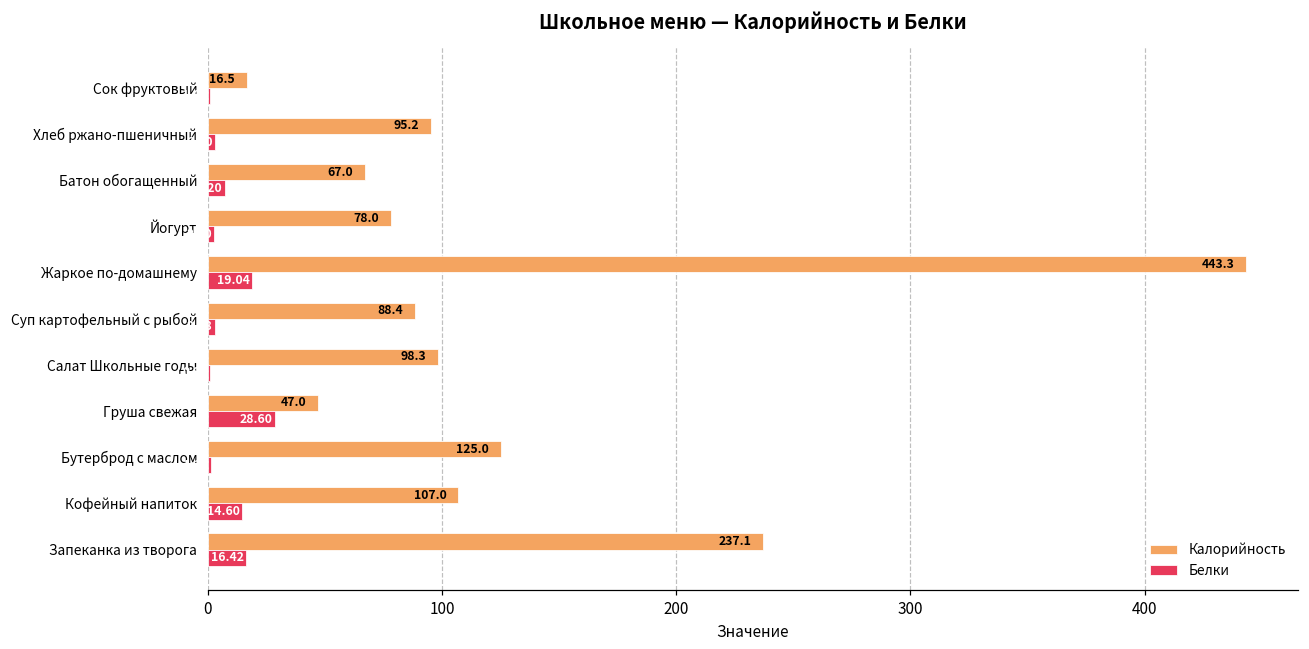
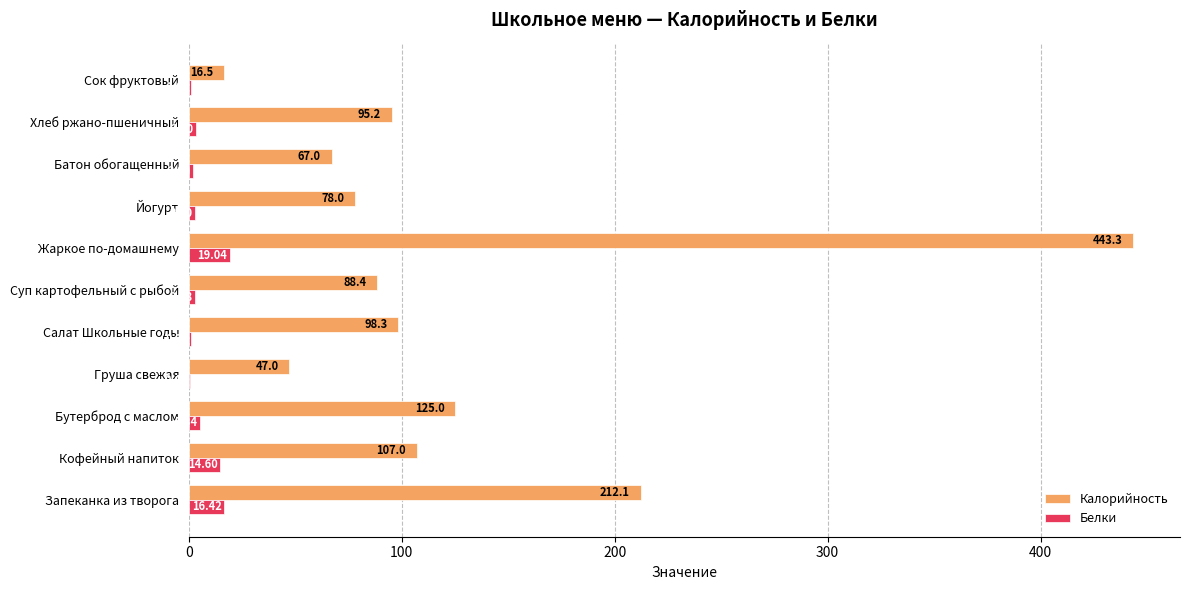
  {
    "Калорийность": {
      "Сок фруктовый": 16.5,
      "Хлеб ржано-пшеничный": 95.2,
      "Батон обогащенный": 67.0,
      "Йогурт": 78.0,
      "Жаркое по-домашнему": 443.3,
      "Суп картофельный с рыбой": 88.4,
      "Салат Школьные годы": 98.3,
      "Груша свежая": 47.0,
      "Бутерброд с маслом": 125.0,
      "Кофейный напиток": 107.0,
-     "Запеканка из творога": 237.1
+     "Запеканка из творога": 212.1
    },
    "Белки": {
      "Хлеб ржано-пшеничный": 3,
-     "Батон обогащенный": 7,
+     "Батон обогащенный": 2,
      "Йогурт": 3,
      "Суп картофельный с рыбой": 3,
-     "Груша свежая": 29,
-     "Бутерброд с маслом": 1
+     "Груша свежая": 0,
+     "Бутерброд с маслом": 5
    }
  }
